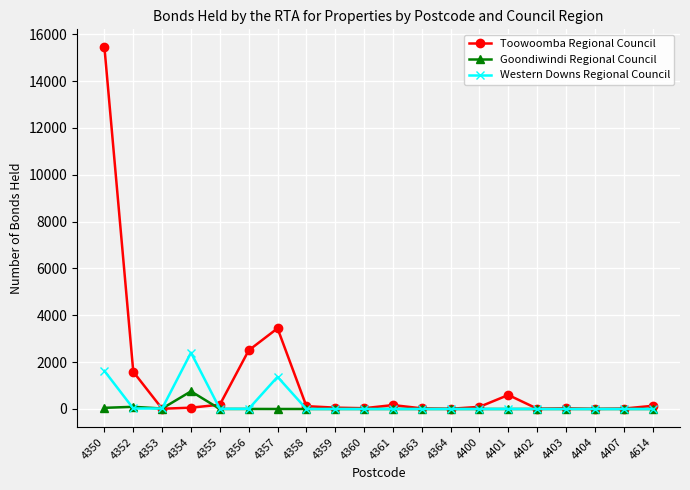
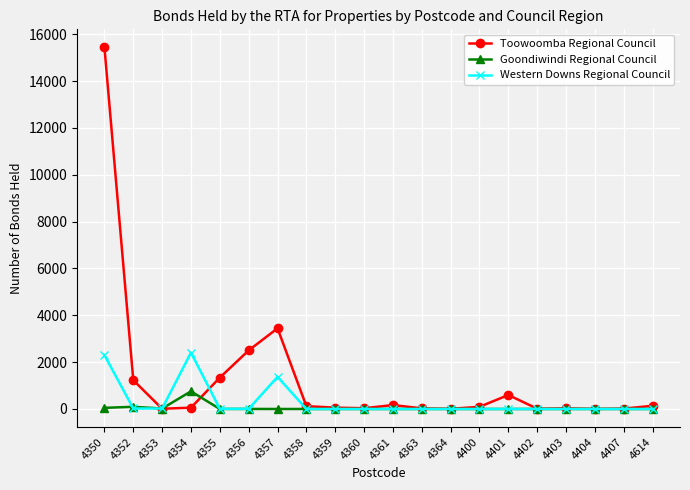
  {
    "Toowoomba Regional Council": {
      "4350": 15400,
-     "4352": 1600,
+     "4352": 1200,
      "4354": 100,
-     "4355": 200,
+     "4355": 1300,
      "4356": 2500,
      "4357": 3400,
      "4358": 100,
      "4361": 200,
      "4401": 600,
      "4614": 100
    },
    "Goondiwindi Regional Council": {
      "4350": 0,
      "4354": 800,
      "4357": 0
    },
    "Western Downs Regional Council": {
-     "4350": 1600,
+     "4350": 2300,
      "4354": 2400,
      "4357": 1400
    }
  }
